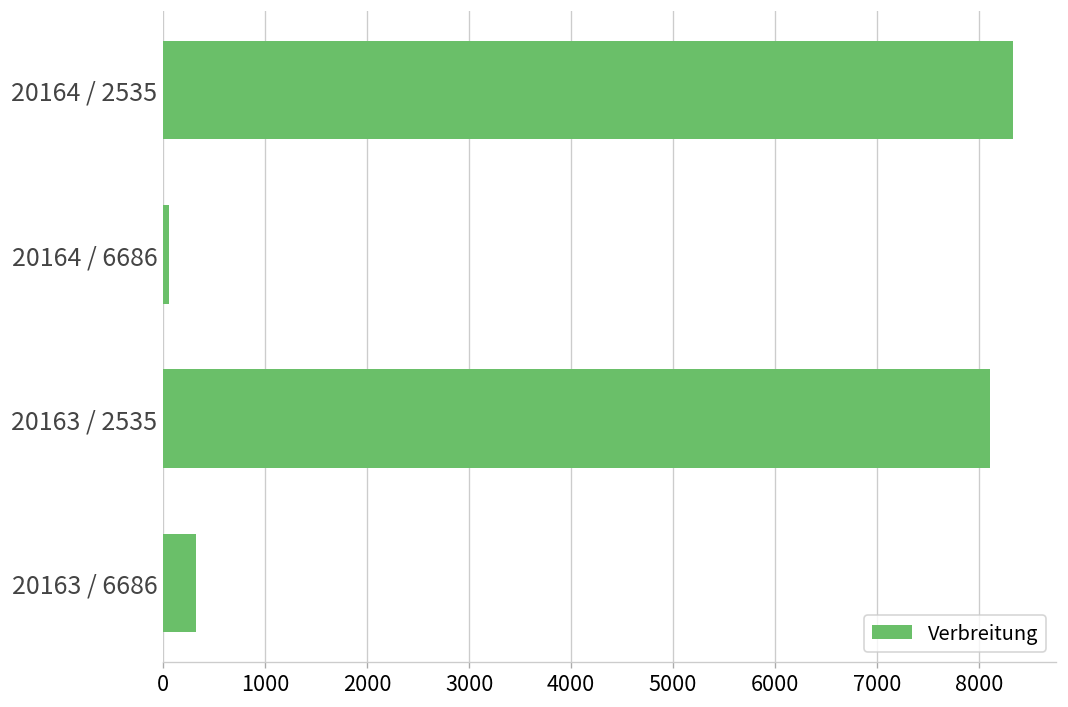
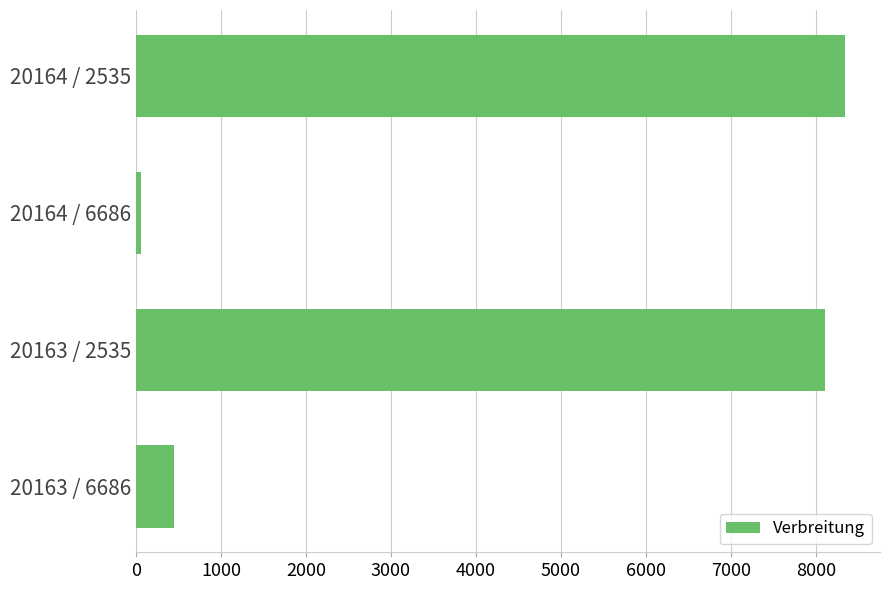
  {
    "20164 / 2535": 8300,
    "20164 / 6686": 100,
    "20163 / 2535": 8100,
-   "20163 / 6686": 300
+   "20163 / 6686": 500
  }
